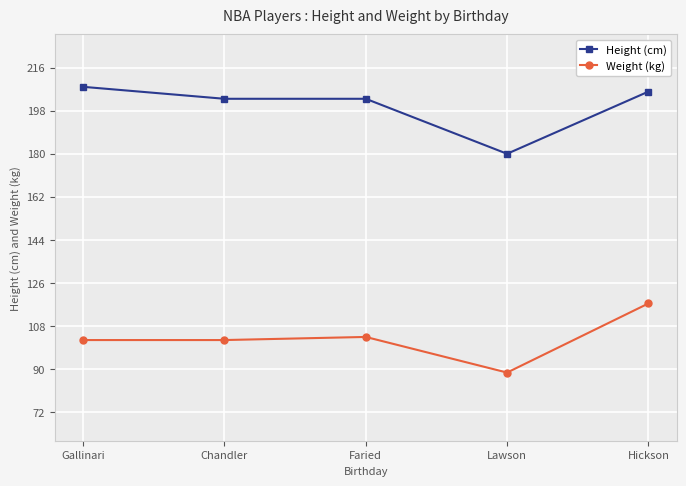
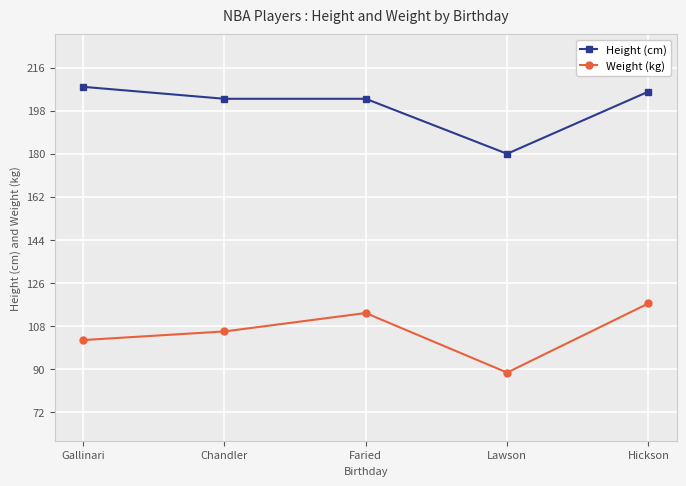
  {
    "Height (cm)": {
      "Gallinari": 208,
      "Chandler": 203,
      "Faried": 203,
      "Lawson": 180,
      "Hickson": 206
    },
    "Weight (kg)": {
      "Gallinari": 102,
-     "Chandler": 102,
-     "Faried": 103,
+     "Chandler": 106,
+     "Faried": 113,
      "Lawson": 89,
      "Hickson": 117
    }
  }
